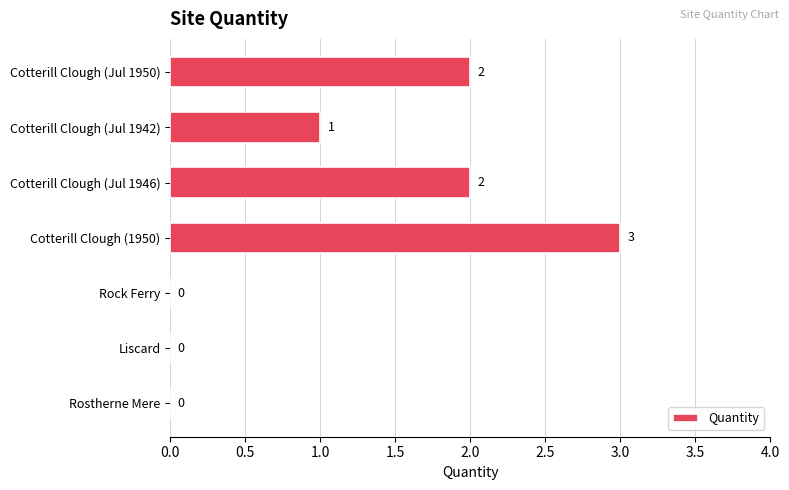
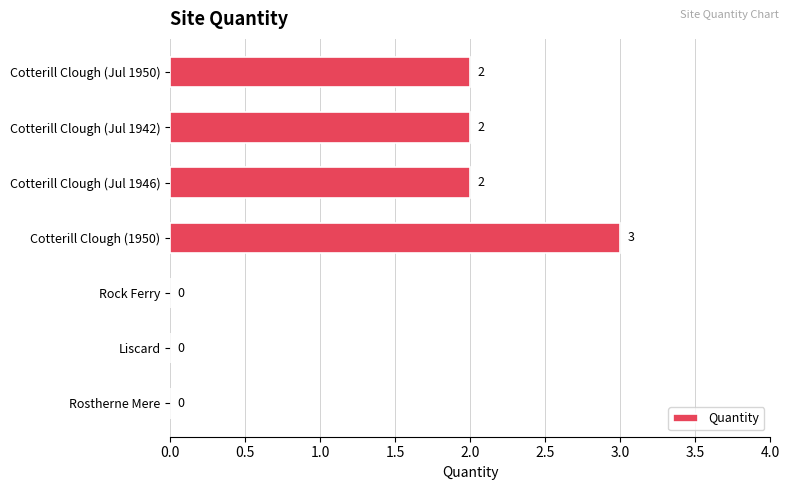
  {
    "Cotterill Clough (Jul 1950)": 2,
-   "Cotterill Clough (Jul 1942)": 1,
+   "Cotterill Clough (Jul 1942)": 2,
    "Cotterill Clough (Jul 1946)": 2,
    "Cotterill Clough (1950)": 3,
    "Rock Ferry": 0,
    "Liscard": 0,
    "Rostherne Mere": 0
  }
